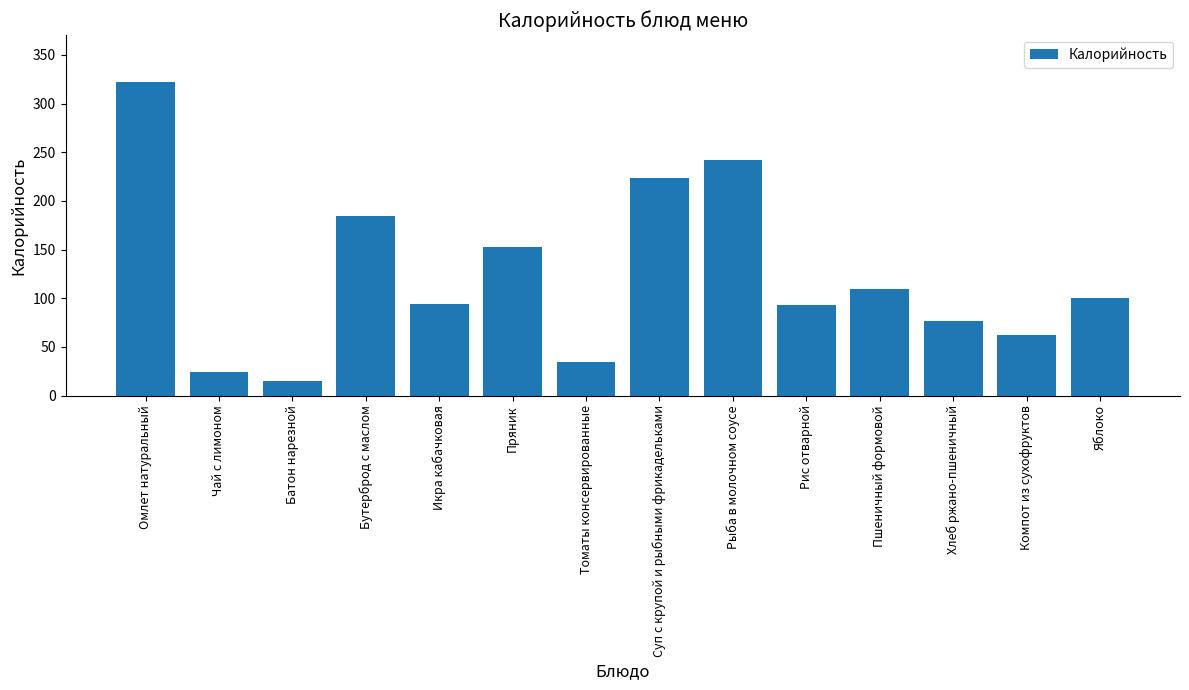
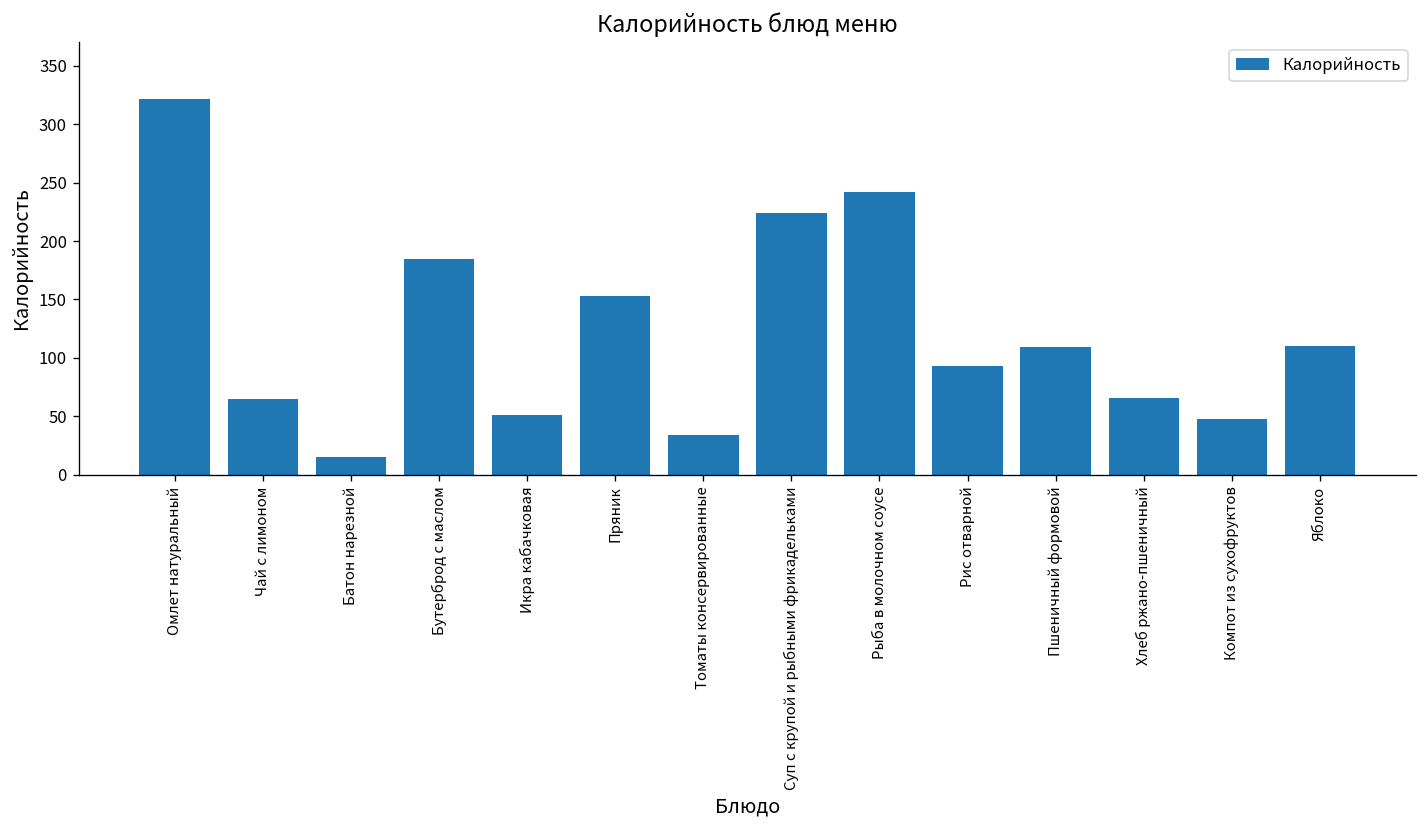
  {
    "Омлет натуральный": 320,
-   "Чай с лимоном": 20,
+   "Чай с лимоном": 70,
    "Батон нарезной": 20,
    "Бутерброд с маслом": 190,
-   "Икра кабачковая": 90,
+   "Икра кабачковая": 50,
    "Пряник": 150,
    "Томаты консервированные": 30,
    "Суп с крупой и рыбными фрикадельками": 220,
    "Рыба в молочном соусе": 240,
    "Рис отварной": 90,
    "Пшеничный формовой": 110,
-   "Хлеб ржано-пшеничный": 80,
-   "Компот из сухофруктов": 60,
-   "Яблоко": 100
+   "Хлеб ржано-пшеничный": 70,
+   "Компот из сухофруктов": 50,
+   "Яблоко": 110
  }
